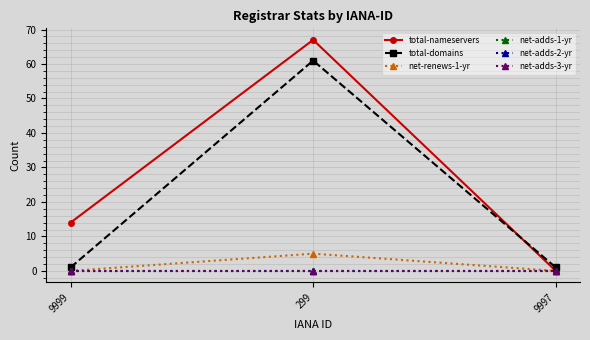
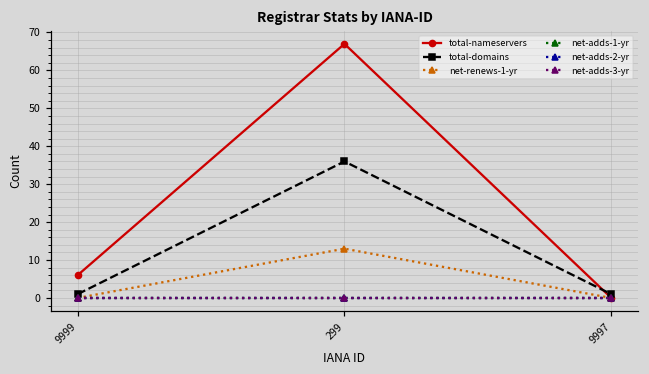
  {
    "total-nameservers": {
-     "9999": 14,
+     "9999": 6,
      "299": 67
    },
    "total-domains": {
      "9999": 1,
-     "299": 61,
+     "299": 36,
      "9997": 1
    },
    "net-renews-1-yr": {
-     "299": 5
+     "299": 13
    },
    "net-adds-3-yr": {
      "299": 0
    }
  }
